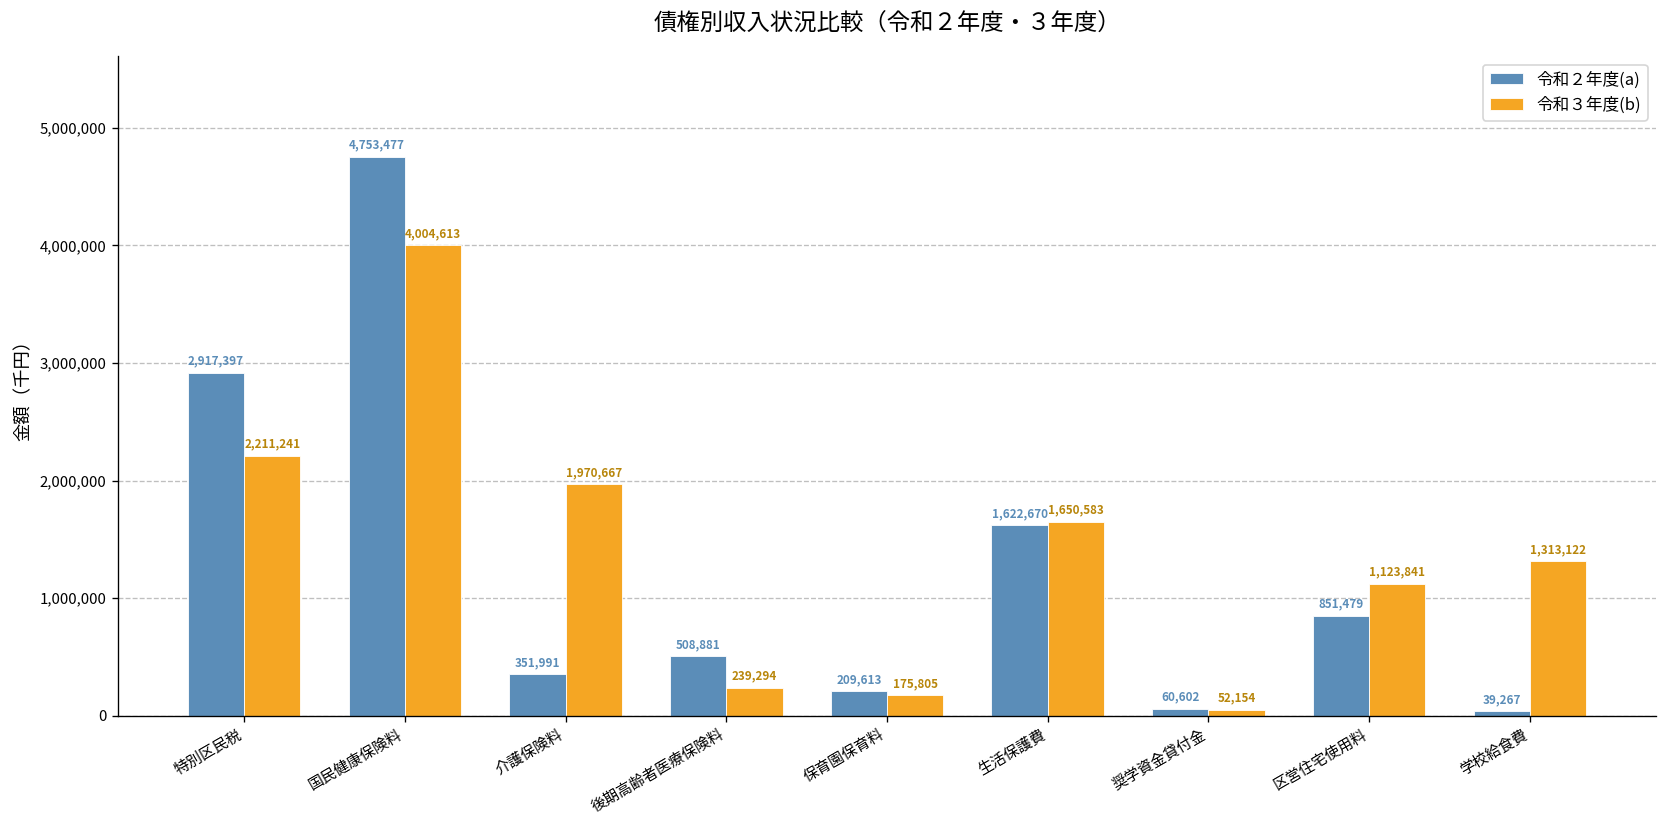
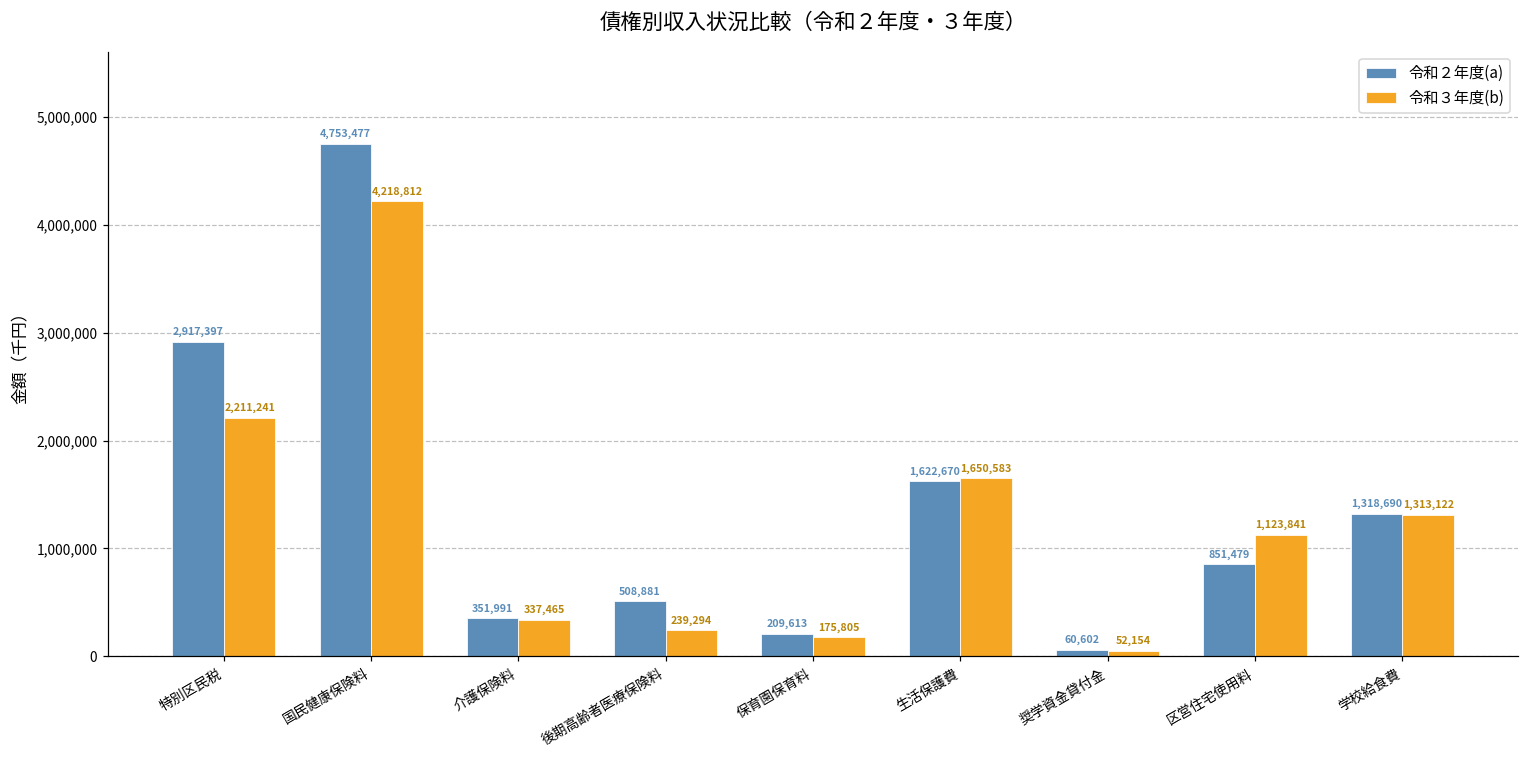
  {
    "令和２年度(a)": {
      "特別区民税": "2,917,397",
      "国民健康保険料": "4,753,477",
      "介護保険料": "351,991",
      "後期高齢者医療保険料": "508,881",
      "保育園保育料": "209,613",
      "生活保護費": "1,622,670",
      "奨学資金貸付金": "60,602",
      "区営住宅使用料": "851,479",
-     "学校給食費": "39,267"
+     "学校給食費": "1,318,690"
    },
    "令和３年度(b)": {
      "特別区民税": "2,211,241",
-     "国民健康保険料": "4,004,613",
-     "介護保険料": "1,970,667",
+     "国民健康保険料": "4,218,812",
+     "介護保険料": "337,465",
      "後期高齢者医療保険料": "239,294",
      "保育園保育料": "175,805",
      "生活保護費": "1,650,583",
      "奨学資金貸付金": "52,154",
      "区営住宅使用料": "1,123,841",
      "学校給食費": "1,313,122"
    }
  }
